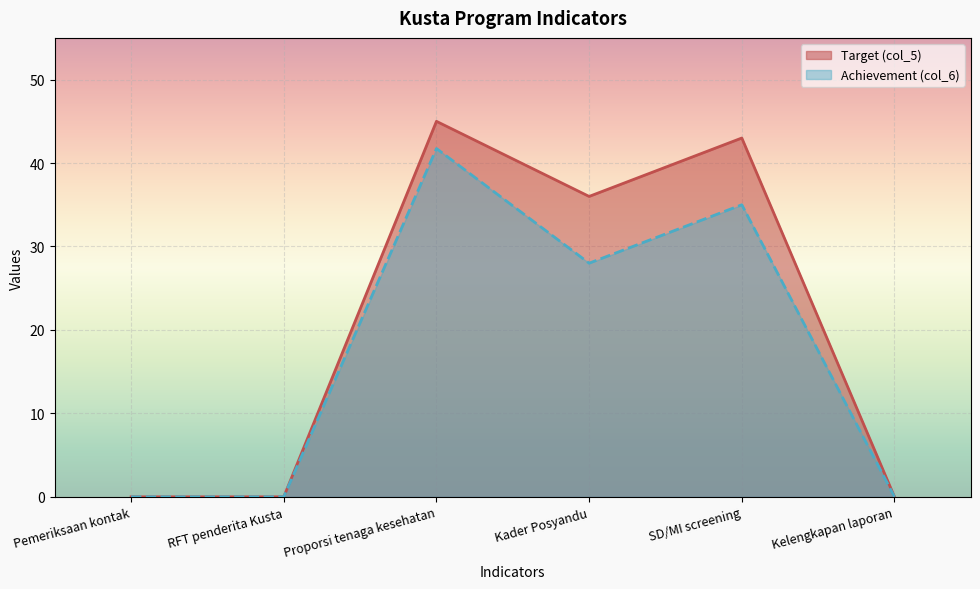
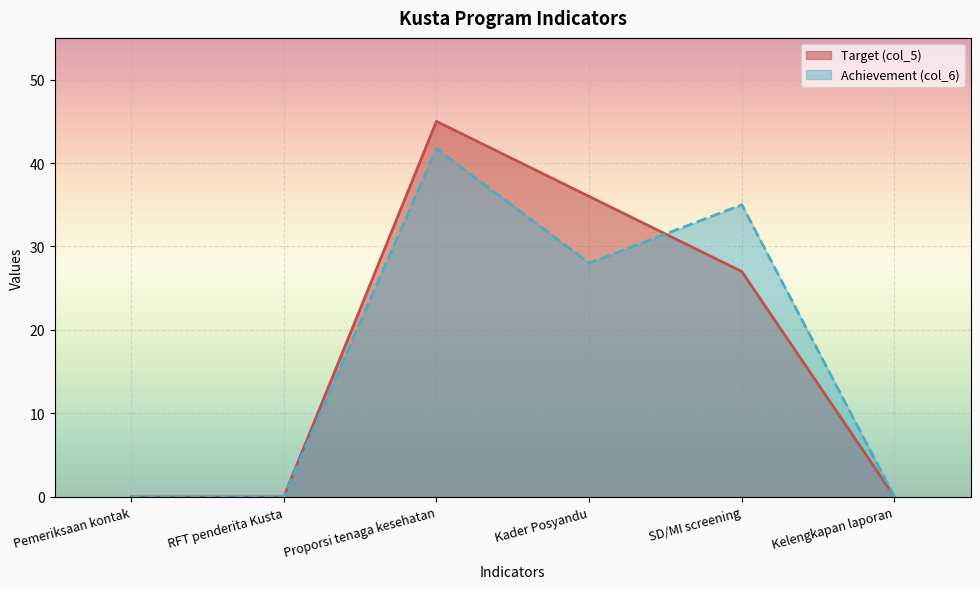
  {
    "Target (col_5)": {
      "Proporsi tenaga kesehatan": 45,
      "Kader Posyandu": 36,
-     "SD/MI screening": 43
+     "SD/MI screening": 27
    },
    "Achievement (col_6)": {
      "Proporsi tenaga kesehatan": 42,
      "Kader Posyandu": 28,
      "SD/MI screening": 35
    }
  }
